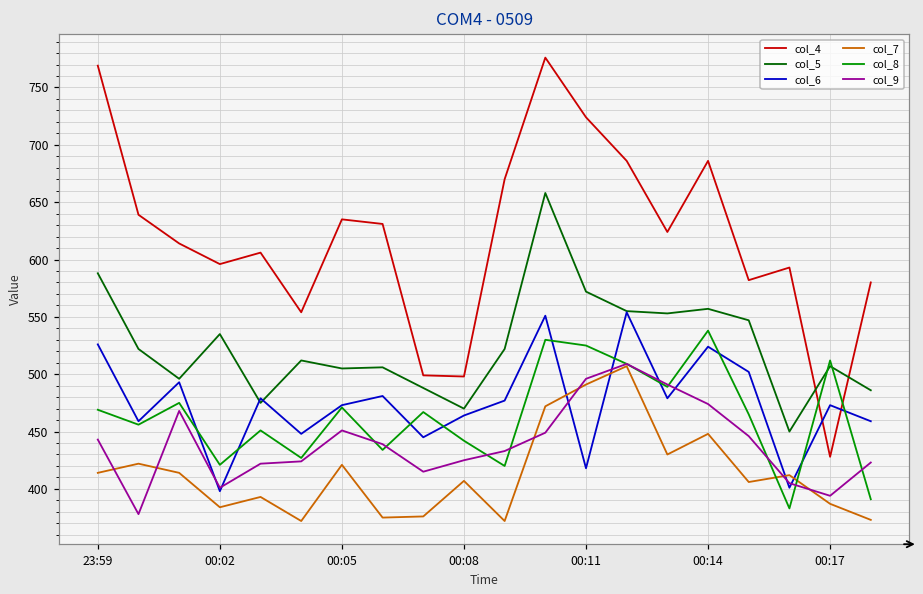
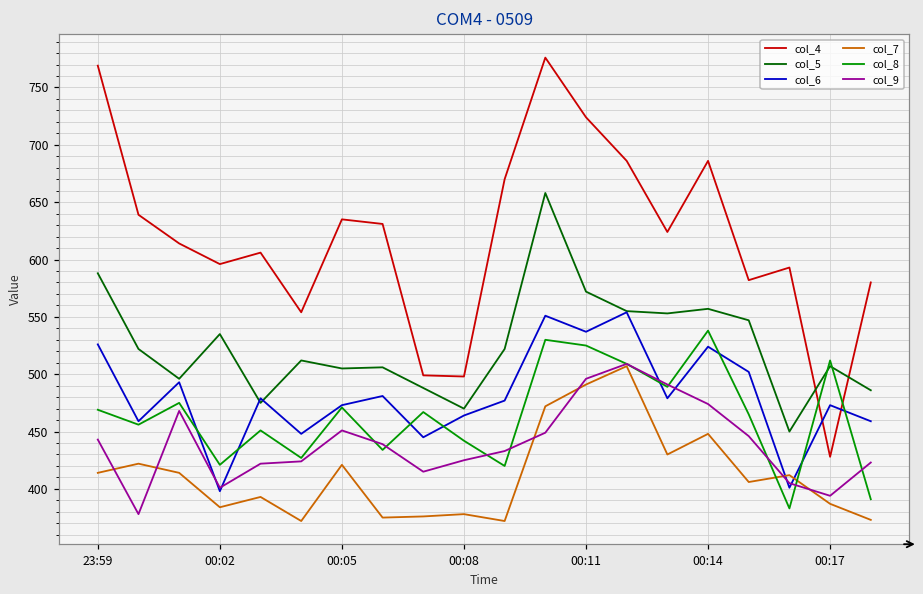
  {
    "col_4": {
      "23:59": 769,
      "00:02": 596,
      "00:05": 635,
      "00:08": 498,
      "00:11": 724,
      "00:14": 686,
      "00:17": 428
    },
    "col_6": {
      "23:59": 526,
      "00:02": 398,
      "00:08": 464,
-     "00:11": 418,
+     "00:11": 537,
      "00:14": 524,
      "00:17": 473
    },
    "col_7": {
      "23:59": 414,
      "00:02": 384,
      "00:05": 421,
-     "00:08": 407,
+     "00:08": 378,
      "00:11": 491,
      "00:14": 448,
      "00:17": 387
    },
    "col_9": {
      "23:59": 443,
      "00:02": 401,
      "00:05": 451,
      "00:08": 425,
      "00:11": 496,
      "00:14": 474,
      "00:17": 394
    }
  }
